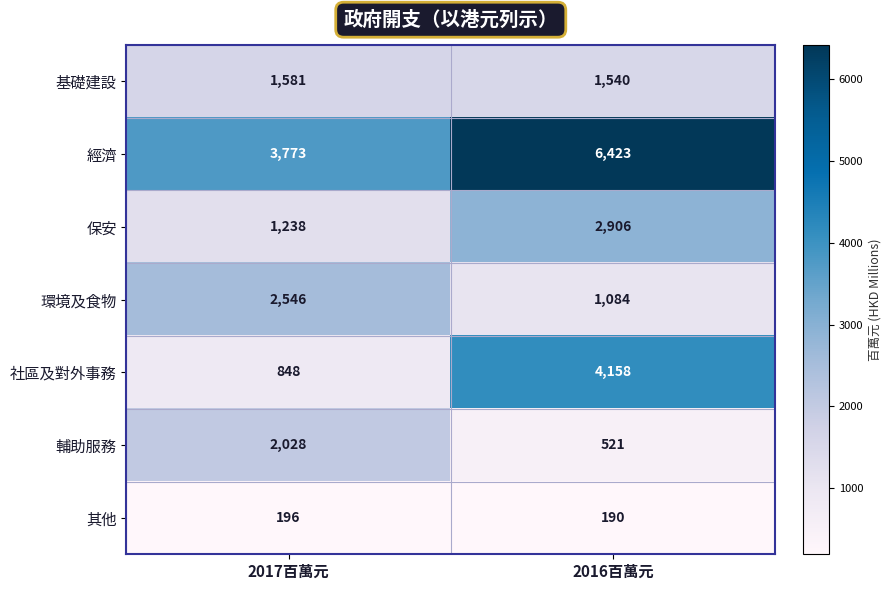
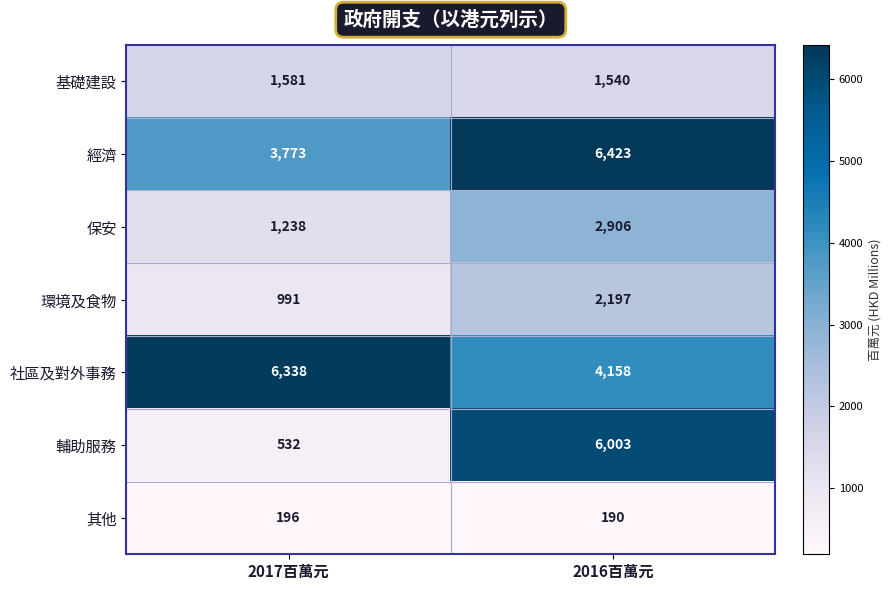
  {
    "基礎建設": {
      "2017百萬元": "1,581",
      "2016百萬元": "1,540"
    },
    "經濟": {
      "2017百萬元": "3,773",
      "2016百萬元": "6,423"
    },
    "保安": {
      "2017百萬元": "1,238",
      "2016百萬元": "2,906"
    },
    "環境及食物": {
-     "2017百萬元": "2,546",
-     "2016百萬元": "1,084"
+     "2017百萬元": "991",
+     "2016百萬元": "2,197"
    },
    "社區及對外事務": {
-     "2017百萬元": "848",
+     "2017百萬元": "6,338",
      "2016百萬元": "4,158"
    },
    "輔助服務": {
-     "2017百萬元": "2,028",
-     "2016百萬元": "521"
+     "2017百萬元": "532",
+     "2016百萬元": "6,003"
    },
    "其他": {
      "2017百萬元": "196",
      "2016百萬元": "190"
    }
  }
